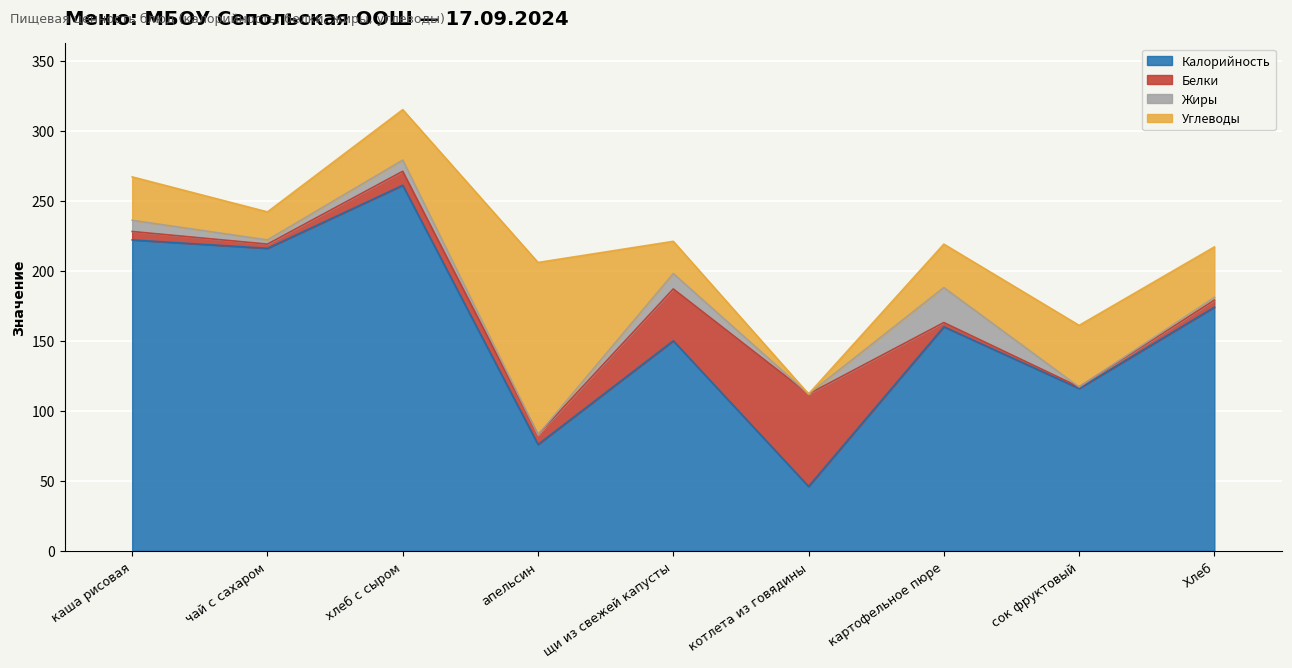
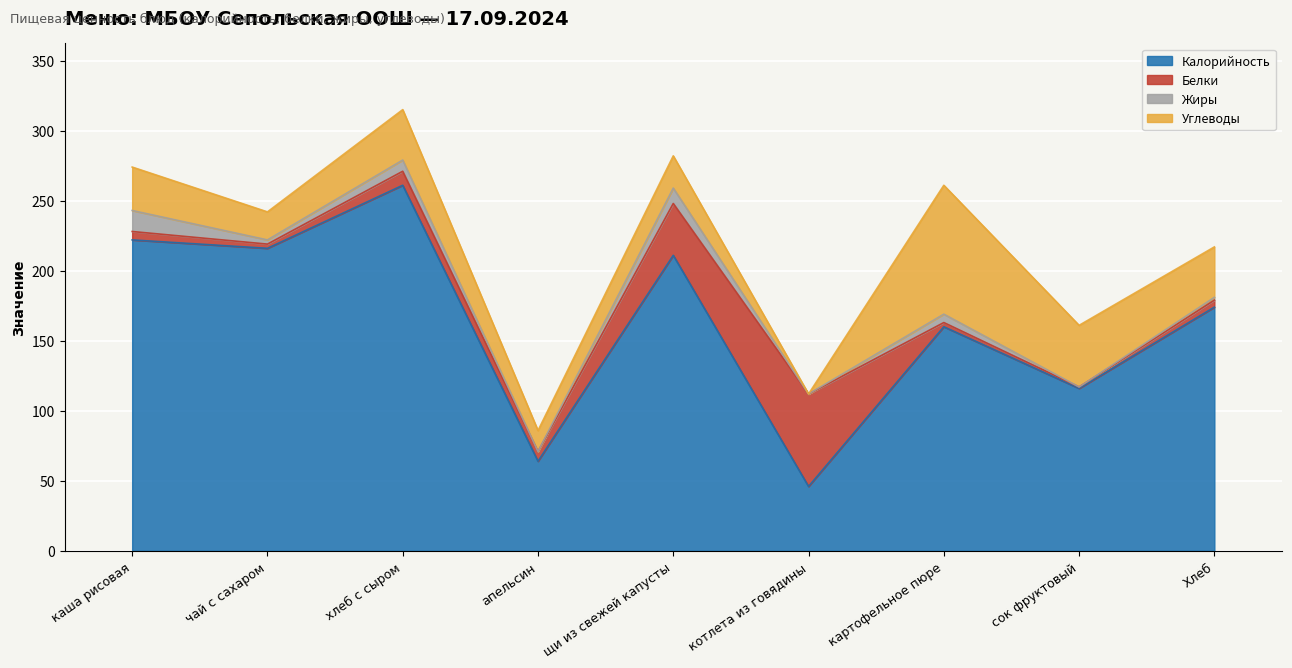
  {
    "Калорийность": {
      "каша рисовая": 222,
      "чай с сахаром": 216,
      "хлеб с сыром": 261,
-     "апельсин": 76,
-     "щи из свежей капусты": 150,
+     "апельсин": 64,
+     "щи из свежей капусты": 211,
      "котлета из говядины": 46,
      "картофельное пюре": 160,
      "Хлеб": 174
    },
    "Белки": {
      "каша рисовая": 6,
      "чай с сахаром": 3,
      "хлеб с сыром": 10,
      "щи из свежей капусты": 37,
      "картофельное пюре": 3,
      "Хлеб": 5
    },
    "Жиры": {
-     "каша рисовая": 8,
+     "каша рисовая": 15,
      "чай с сахаром": 3,
      "хлеб с сыром": 8,
      "щи из свежей капусты": 11,
-     "картофельное пюре": 25,
+     "картофельное пюре": 6,
      "Хлеб": 2
    },
    "Углеводы": {
      "каша рисовая": 31,
      "чай с сахаром": 20,
      "хлеб с сыром": 36,
-     "апельсин": 123,
+     "апельсин": 15,
      "щи из свежей капусты": 23,
-     "картофельное пюре": 31,
+     "картофельное пюре": 92,
      "сок фруктовый": 44,
      "Хлеб": 36
    }
  }
